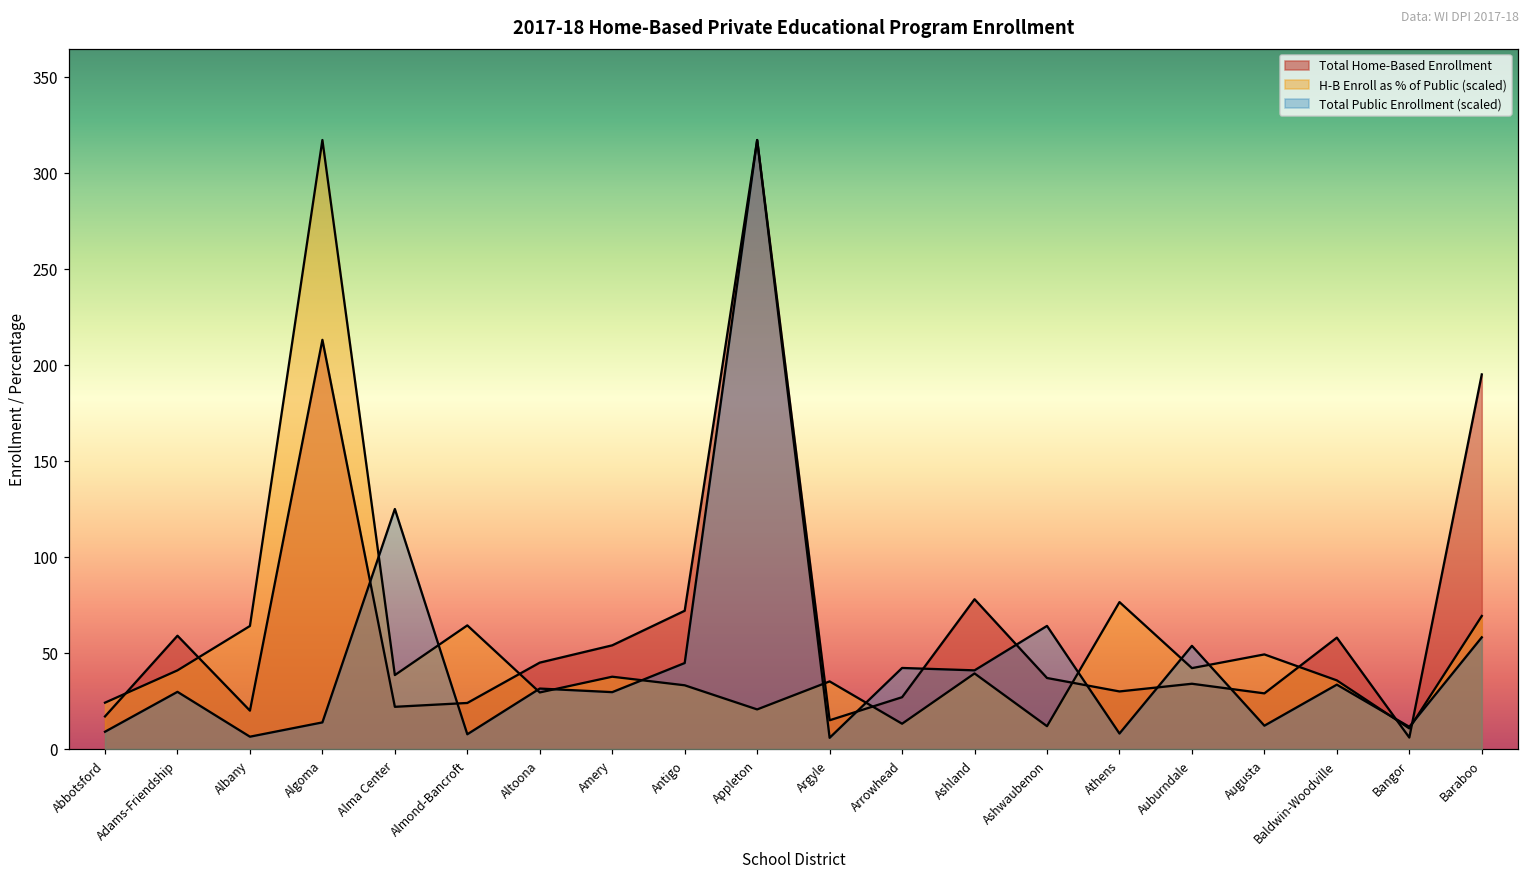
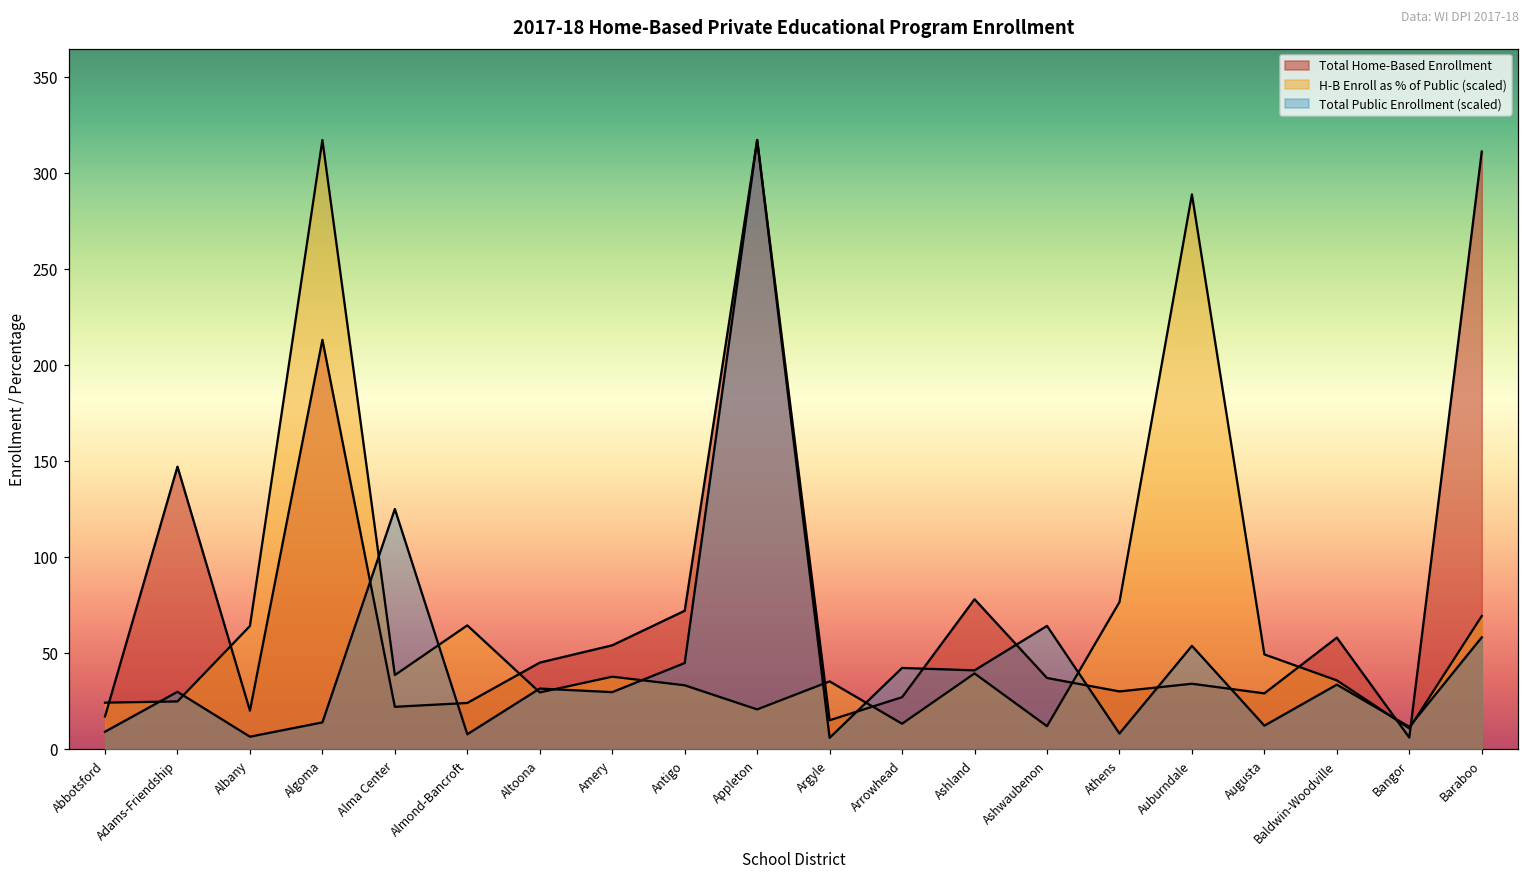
  {
    "Total Public Enrollment (scaled)": {
      "Abbotsford": 9,
      "Adams-Friendship": 30,
      "Albany": 6,
      "Algoma": 14,
      "Alma Center": 125,
      "Almond-Bancroft": 8,
      "Altoona": 31,
      "Amery": 30,
      "Antigo": 45,
      "Argyle": 6,
      "Arrowhead": 42,
      "Ashland": 41,
      "Ashwaubenon": 64,
      "Athens": 8,
      "Auburndale": 54,
      "Augusta": 12,
      "Baldwin-Woodville": 34,
      "Baraboo": 58
    },
    "Total Home-Based Enrollment": {
      "Abbotsford": 17,
-     "Adams-Friendship": 59,
+     "Adams-Friendship": 147,
      "Albany": 20,
      "Algoma": 213,
      "Alma Center": 22,
      "Almond-Bancroft": 24,
      "Altoona": 45,
      "Amery": 54,
      "Antigo": 72,
      "Argyle": 15,
      "Arrowhead": 27,
      "Ashland": 78,
      "Ashwaubenon": 37,
      "Athens": 30,
      "Auburndale": 34,
      "Augusta": 29,
      "Baldwin-Woodville": 58,
      "Bangor": 6,
-     "Baraboo": 195
+     "Baraboo": 311
    },
    "H-B Enroll as % of Public (scaled)": {
      "Abbotsford": 24,
-     "Adams-Friendship": 41,
+     "Adams-Friendship": 25,
      "Albany": 64,
      "Algoma": 317,
      "Alma Center": 39,
      "Almond-Bancroft": 64,
      "Altoona": 29,
      "Amery": 38,
      "Antigo": 33,
      "Appleton": 21,
      "Argyle": 35,
      "Arrowhead": 13,
      "Ashland": 39,
      "Ashwaubenon": 12,
      "Athens": 77,
-     "Auburndale": 42,
+     "Auburndale": 289,
      "Augusta": 49,
      "Baldwin-Woodville": 36,
      "Baraboo": 69
    }
  }
